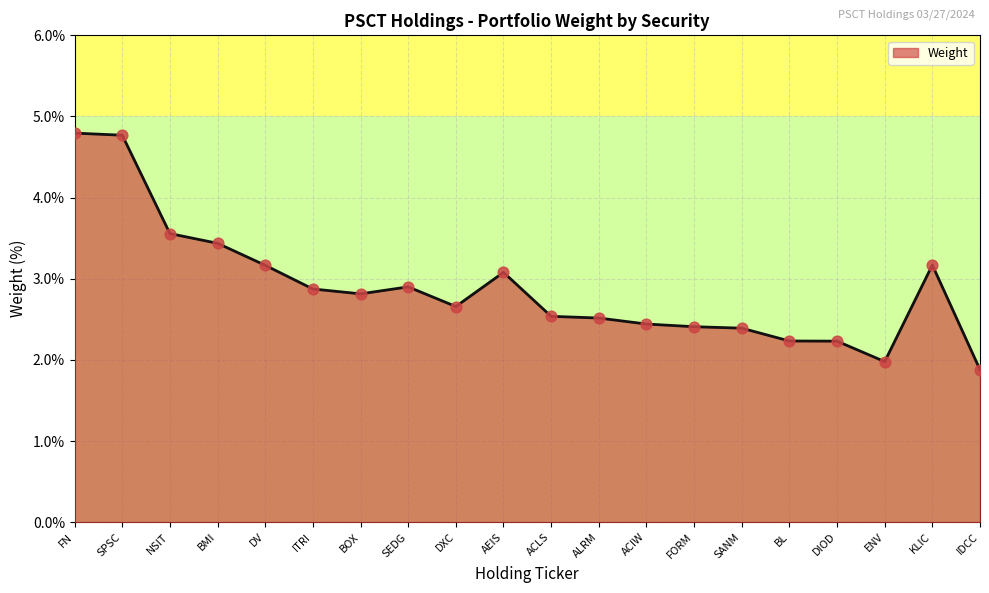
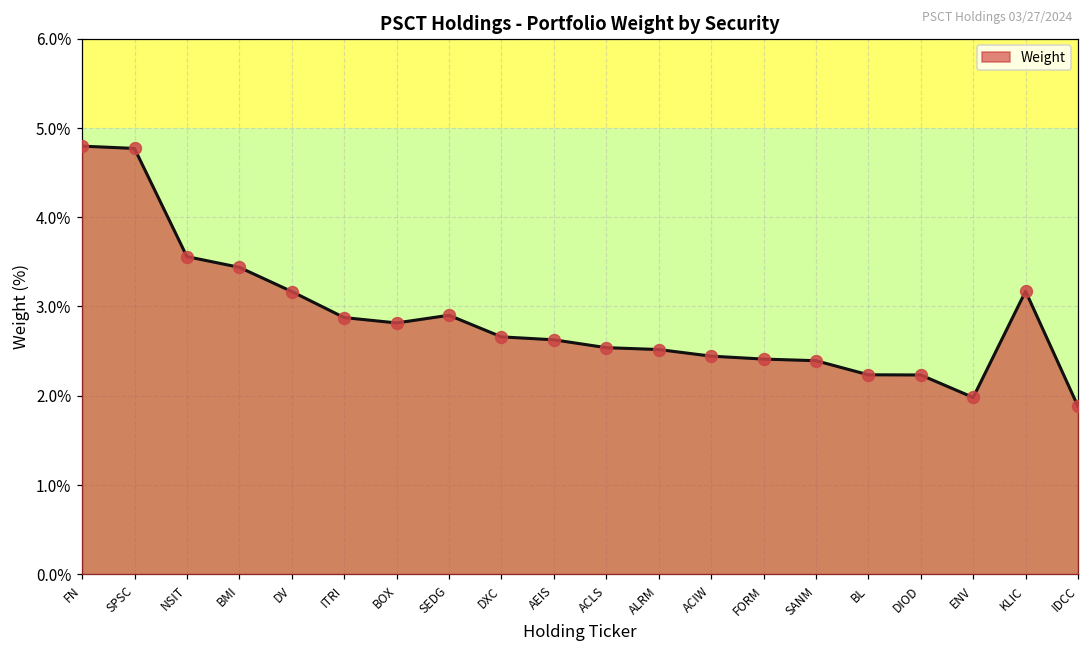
  {
    "FN": "4.8%",
    "SPSC": "4.8%",
    "NSIT": "3.6%",
    "BMI": "3.4%",
    "DV": "3.2%",
    "ITRI": "2.9%",
    "BOX": "2.8%",
    "SEDG": "2.9%",
    "DXC": "2.7%",
-   "AEIS": "3.1%",
+   "AEIS": "2.6%",
    "ACLS": "2.5%",
    "ALRM": "2.5%",
    "ACIW": "2.4%",
    "FORM": "2.4%",
    "SANM": "2.4%",
    "BL": "2.2%",
    "DIOD": "2.2%",
    "ENV": "2.0%",
    "KLIC": "3.2%",
    "IDCC": "1.9%"
  }
